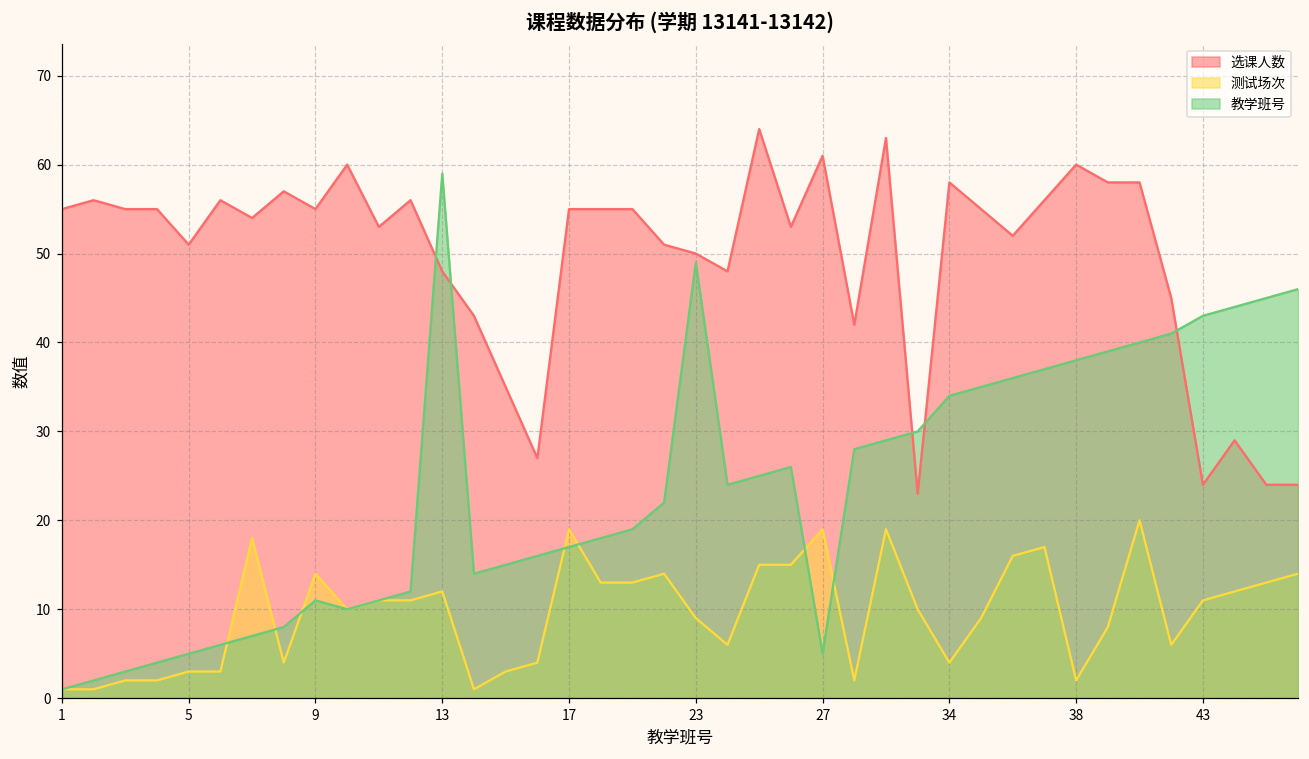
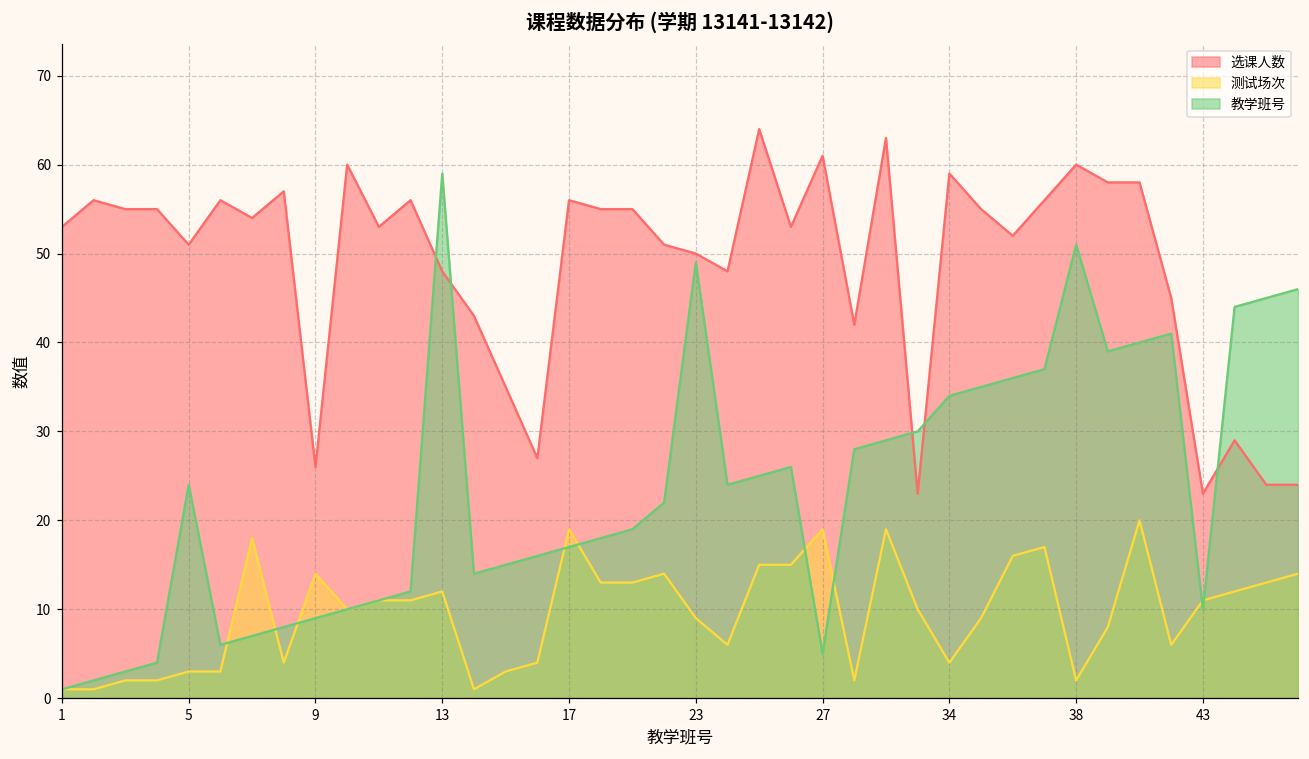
  {
    "选课人数": {
-     "1": 55,
+     "1": 53,
      "5": 51,
-     "9": 55,
+     "9": 26,
      "13": 48,
-     "17": 55,
+     "17": 56,
      "23": 50,
      "27": 61,
-     "34": 58,
+     "34": 59,
      "38": 60,
-     "43": 24
+     "43": 23
    },
    "测试场次": {
      "5": 3,
      "9": 14,
      "13": 12,
      "17": 19,
      "23": 9,
      "27": 19,
      "34": 4,
      "38": 2,
      "43": 11
    },
    "教学班号": {
-     "5": 5,
-     "9": 11,
+     "5": 24,
+     "9": 9,
      "13": 59,
      "17": 17,
      "23": 49,
      "27": 5,
      "34": 34,
-     "38": 38,
-     "43": 43
+     "38": 51,
+     "43": 10
    }
  }
